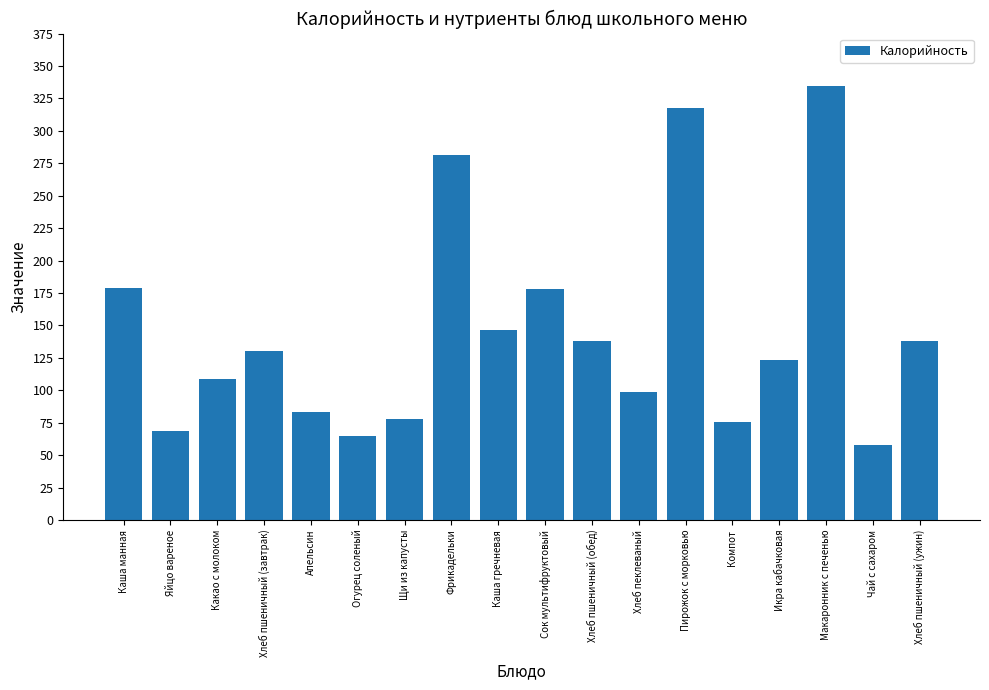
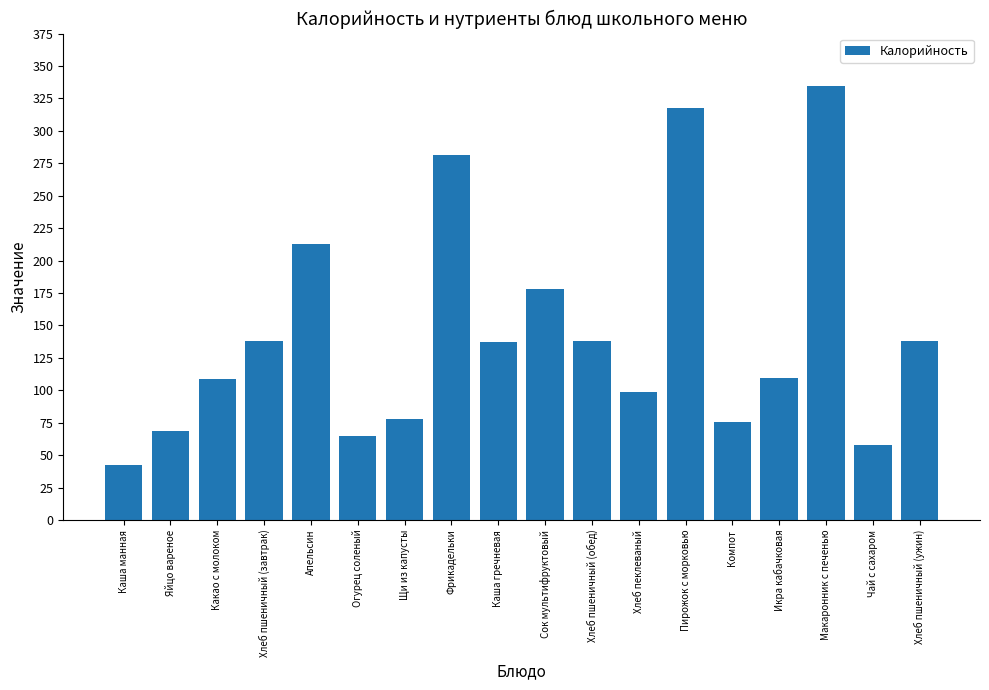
  {
-   "Каша манная": 179,
+   "Каша манная": 42,
    "Яйцо вареное": 69,
    "Какао с молоком": 108,
-   "Хлеб пшеничный (завтрак)": 131,
-   "Апельсин": 83,
+   "Хлеб пшеничный (завтрак)": 138,
+   "Апельсин": 213,
    "Огурец соленый": 65,
    "Щи из капусты": 78,
    "Фрикадельки": 282,
-   "Каша гречневая": 146,
+   "Каша гречневая": 137,
    "Сок мультифруктовый": 178,
    "Хлеб пшеничный (обед)": 138,
    "Хлеб пеклеваный": 99,
    "Пирожок с морковью": 318,
    "Компот": 75,
-   "Икра кабачковая": 123,
+   "Икра кабачковая": 110,
    "Макаронник с печенью": 335,
    "Чай с сахаром": 58,
    "Хлеб пшеничный (ужин)": 138
  }
